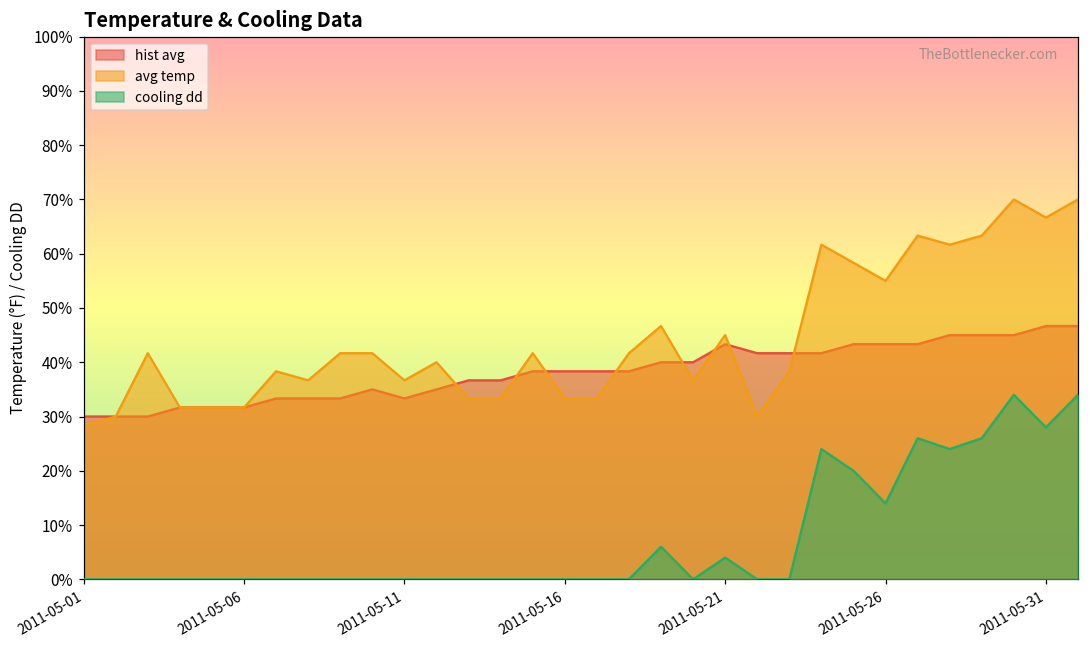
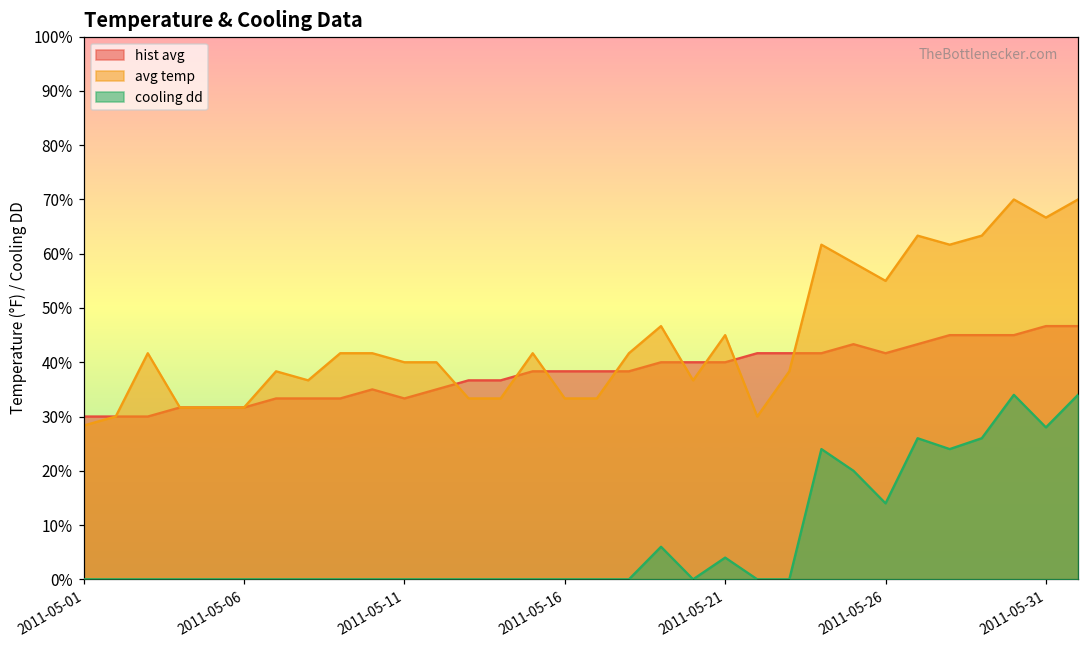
  {
    "hist avg": {
      "2011-05-01": "30%",
      "2011-05-11": "33%",
      "2011-05-16": "38%",
-     "2011-05-21": "43%",
-     "2011-05-26": "43%",
+     "2011-05-21": "40%",
+     "2011-05-26": "42%",
      "2011-05-31": "47%"
    },
    "avg temp": {
      "2011-05-01": "28%",
-     "2011-05-11": "37%",
+     "2011-05-11": "40%",
      "2011-05-16": "33%",
      "2011-05-21": "45%",
      "2011-05-26": "55%",
      "2011-05-31": "67%"
    },
    "cooling dd": {
      "2011-05-01": "0%",
      "2011-05-06": "0%",
      "2011-05-11": "0%",
      "2011-05-16": "0%",
      "2011-05-21": "4%",
      "2011-05-26": "14%",
      "2011-05-31": "28%"
    }
  }
